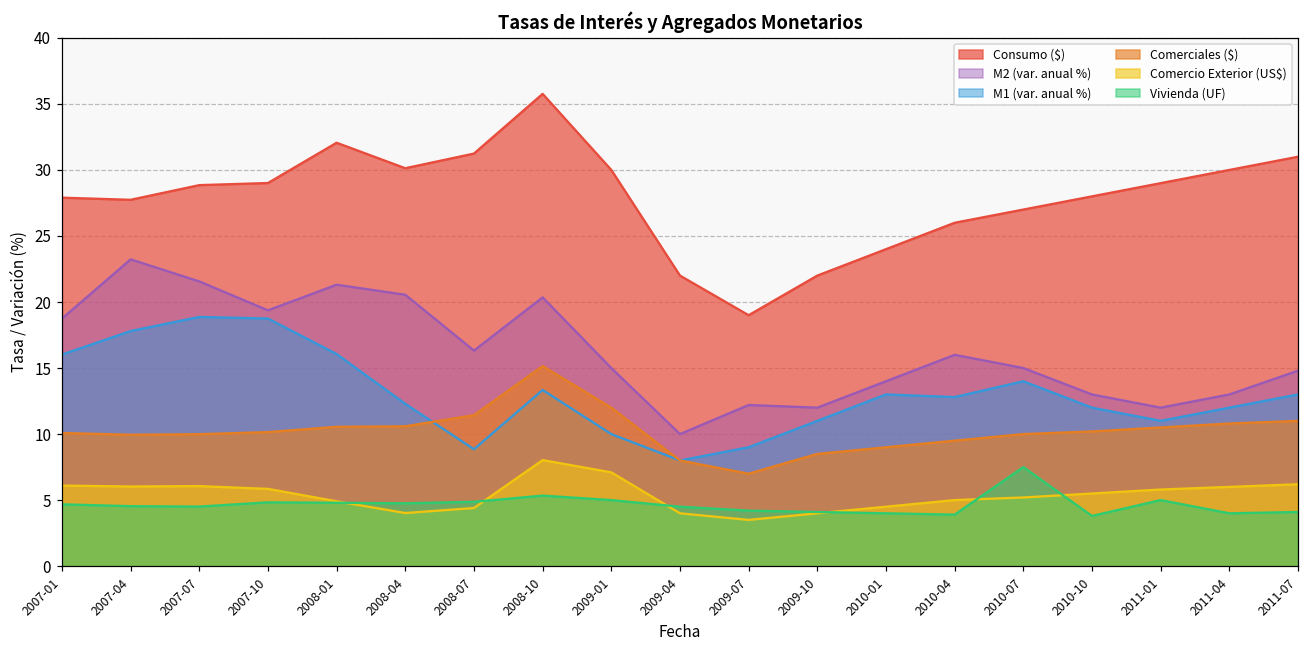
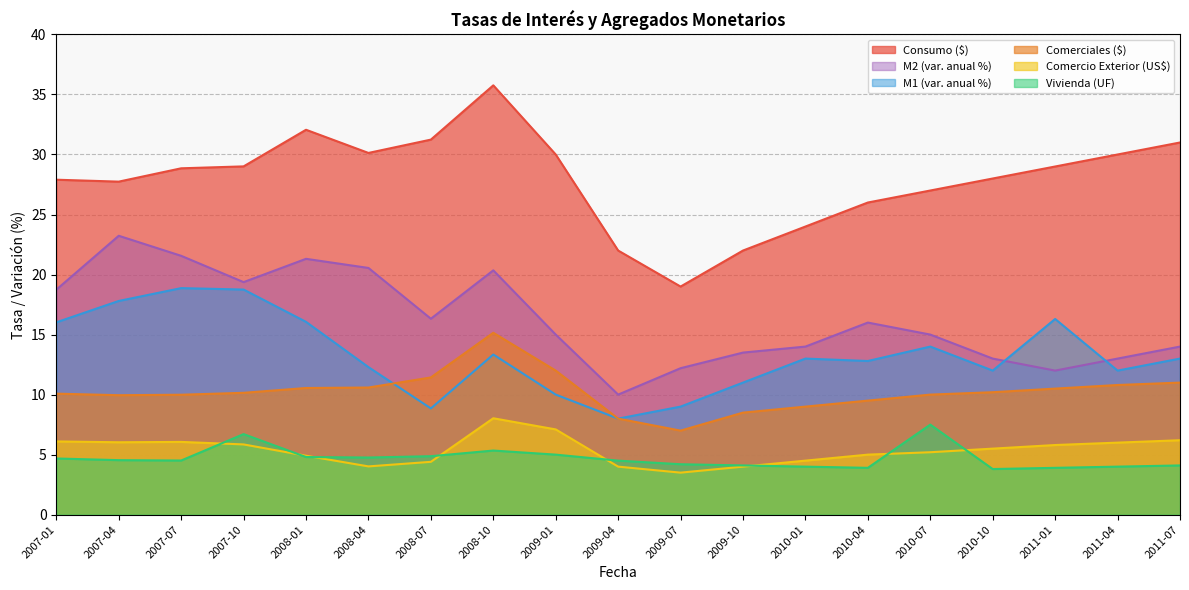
  {
    "M2 (var. anual %)": {
      "2007-01": 18.7,
      "2007-04": 23.2,
      "2007-07": 21.6,
      "2007-10": 19.4,
      "2008-01": 21.3,
      "2008-04": 20.6,
      "2008-07": 16.3,
      "2008-10": 20.4,
      "2009-01": 15.0,
      "2009-04": 10.0,
      "2009-07": 12.2,
-     "2009-10": 12.0,
+     "2009-10": 13.5,
      "2010-01": 14.0,
      "2010-04": 16.0,
      "2010-07": 15.0,
      "2010-10": 13.0,
      "2011-01": 12.0,
      "2011-04": 13.0,
-     "2011-07": 14.8
+     "2011-07": 14.0
    },
    "M1 (var. anual %)": {
      "2007-01": 16.0,
      "2007-04": 17.8,
      "2007-07": 18.9,
      "2007-10": 18.8,
      "2008-01": 16.1,
      "2008-04": 12.3,
      "2008-07": 8.9,
      "2008-10": 13.3,
      "2009-01": 10.0,
      "2009-07": 9.0,
      "2009-10": 11.0,
      "2010-01": 13.0,
      "2010-04": 12.8,
      "2010-07": 14.0,
      "2010-10": 12.0,
-     "2011-01": 11.0,
+     "2011-01": 16.3,
      "2011-04": 12.0,
      "2011-07": 13.0
    },
    "Comercio Exterior (US$)": {
      "2007-01": 6.1,
      "2007-04": 6.0,
      "2007-07": 6.1,
      "2007-10": 5.9,
      "2008-04": 4.0,
      "2008-07": 4.4,
      "2008-10": 8.0,
      "2009-01": 7.1,
      "2009-04": 4.0,
      "2009-07": 3.5,
      "2010-01": 4.5,
      "2010-04": 5.0,
      "2010-07": 5.2,
      "2010-10": 5.5,
      "2011-01": 5.8,
      "2011-04": 6.0,
      "2011-07": 6.2
    },
    "Vivienda (UF)": {
      "2007-01": 4.7,
      "2007-04": 4.5,
      "2007-07": 4.5,
-     "2007-10": 4.8,
+     "2007-10": 6.7,
      "2008-04": 4.8,
      "2008-07": 4.9,
      "2008-10": 5.3,
      "2009-01": 5.0,
      "2009-04": 4.5,
      "2009-07": 4.2,
      "2010-01": 4.0,
      "2010-04": 3.9,
      "2010-07": 7.5,
      "2010-10": 3.8,
-     "2011-01": 5.0,
+     "2011-01": 3.9,
      "2011-04": 4.0,
      "2011-07": 4.1
    }
  }
